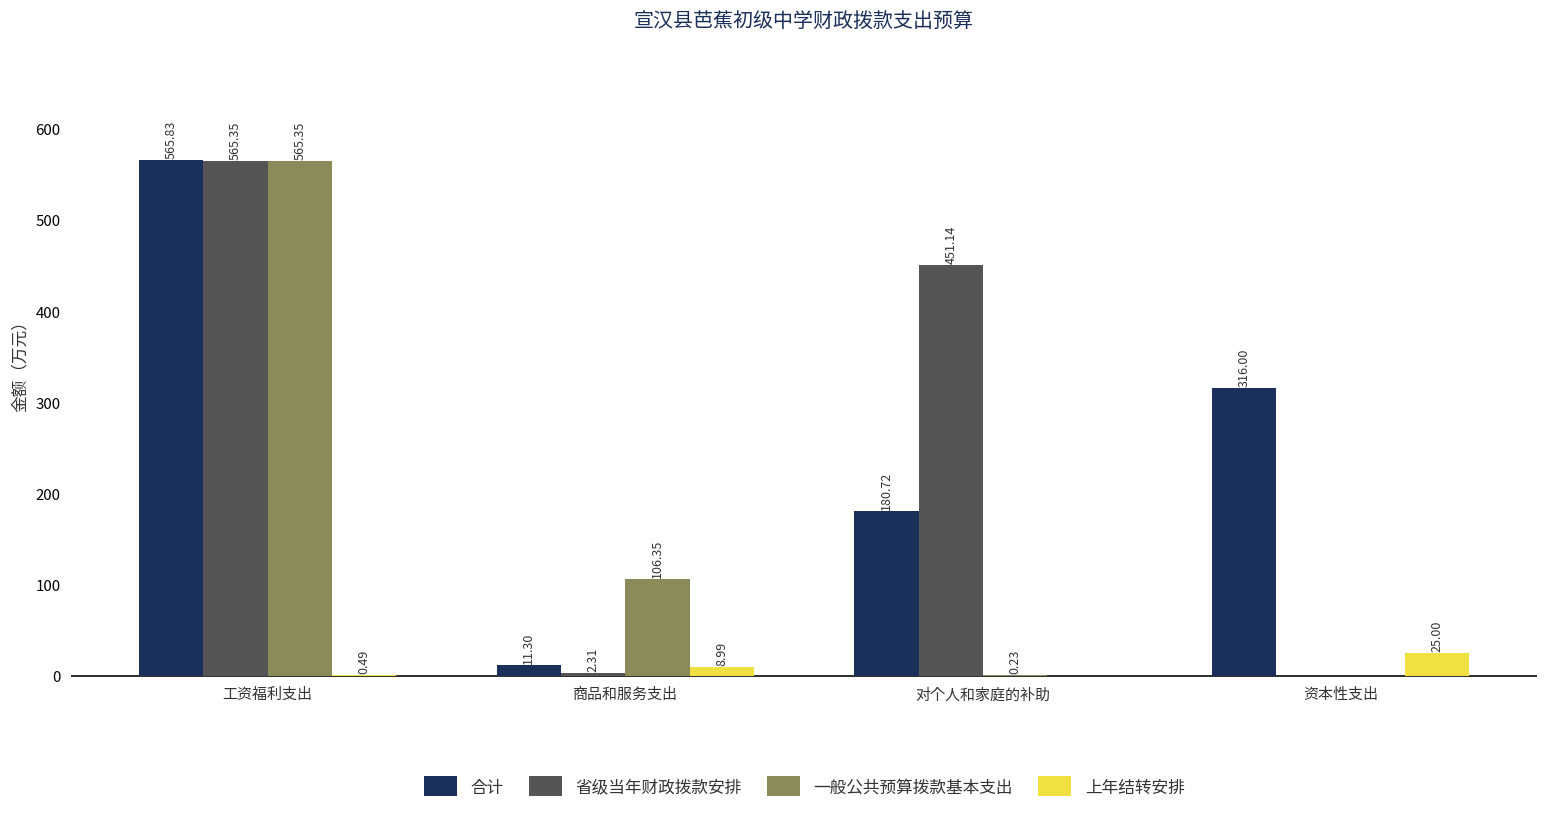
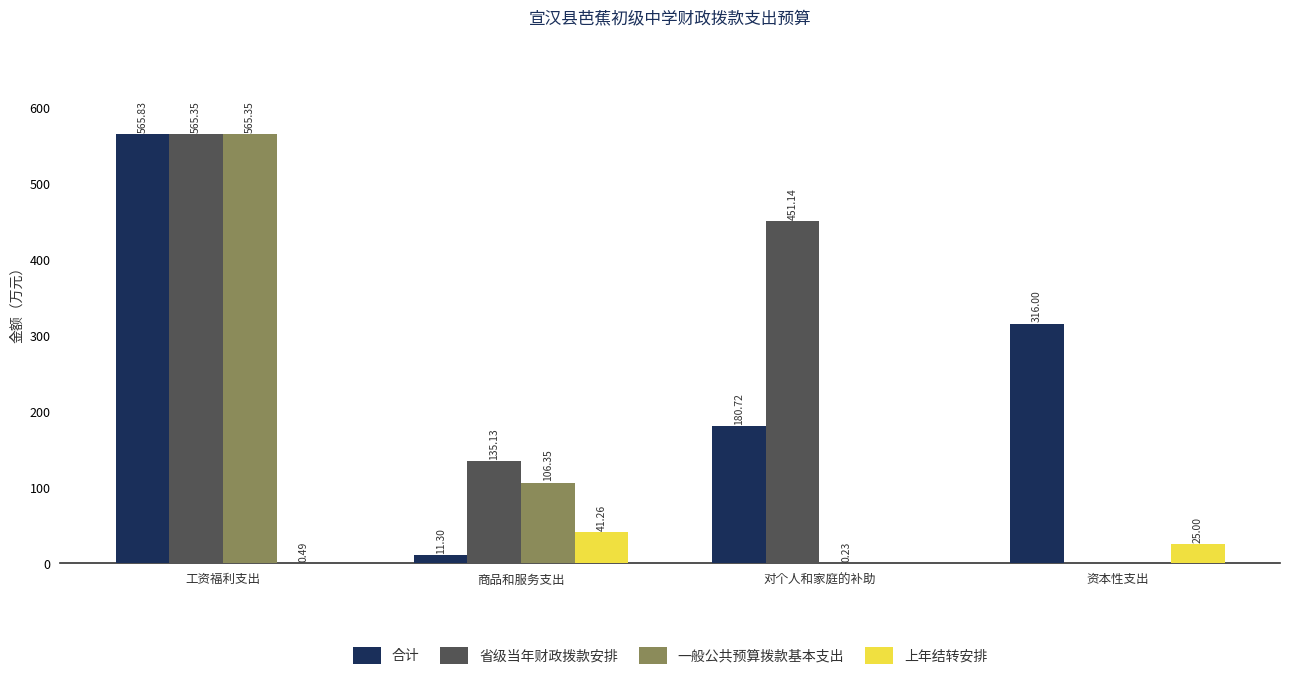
  {
    "合计": {
      "工资福利支出": 565.83,
      "商品和服务支出": 11.30,
      "对个人和家庭的补助": 180.72,
      "资本性支出": 316.00
    },
    "省级当年财政拨款安排": {
      "工资福利支出": 565.35,
-     "商品和服务支出": 2.31,
+     "商品和服务支出": 135.13,
      "对个人和家庭的补助": 451.14
    },
    "一般公共预算拨款基本支出": {
      "工资福利支出": 565.35,
      "商品和服务支出": 106.35,
      "对个人和家庭的补助": 0.23
    },
    "上年结转安排": {
      "工资福利支出": 0.49,
-     "商品和服务支出": 8.99,
+     "商品和服务支出": 41.26,
      "资本性支出": 25.00
    }
  }
